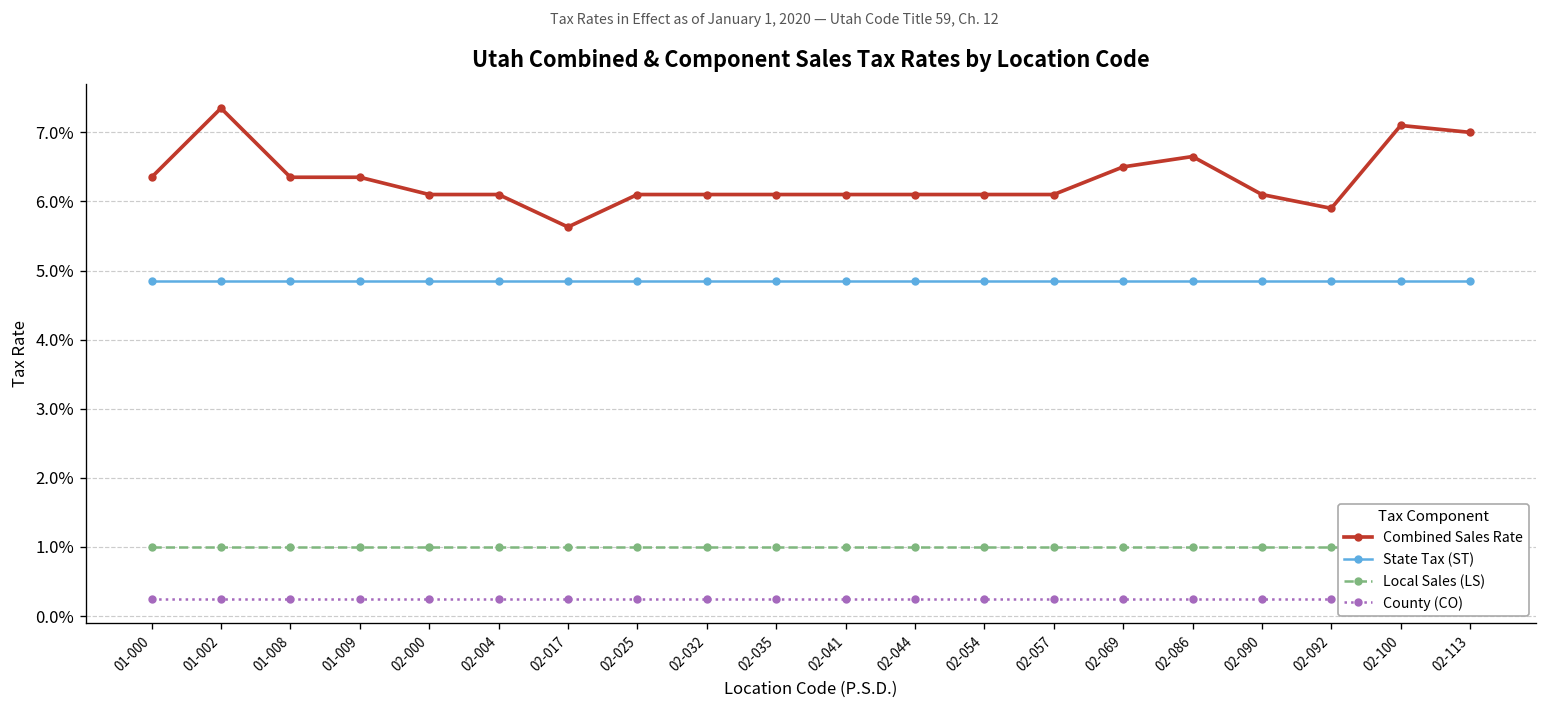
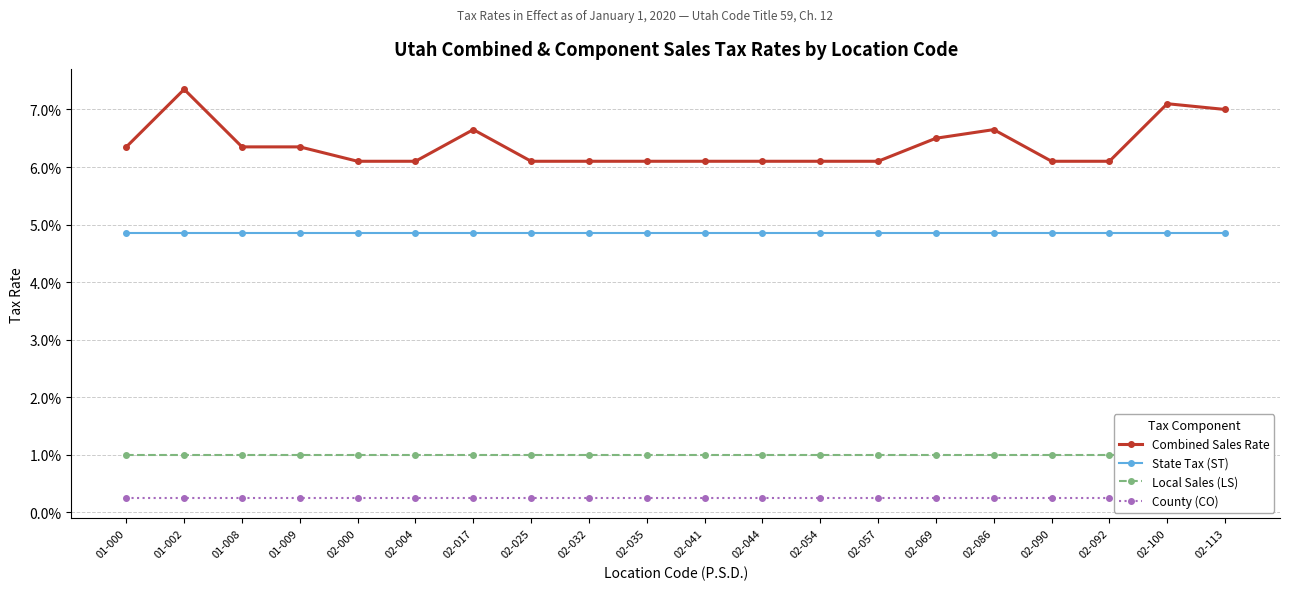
  {
    "Combined Sales Rate": {
      "01-000": "6.4%",
      "01-002": "7.4%",
      "01-008": "6.4%",
      "01-009": "6.4%",
      "02-000": "6.1%",
      "02-004": "6.1%",
-     "02-017": "5.6%",
+     "02-017": "6.7%",
      "02-025": "6.1%",
      "02-032": "6.1%",
      "02-035": "6.1%",
      "02-041": "6.1%",
      "02-044": "6.1%",
      "02-054": "6.1%",
      "02-057": "6.1%",
      "02-069": "6.5%",
      "02-086": "6.7%",
      "02-090": "6.1%",
-     "02-092": "5.9%",
+     "02-092": "6.1%",
      "02-100": "7.1%",
      "02-113": "7.0%"
    },
    "State Tax (ST)": {
      "01-000": "4.9%",
      "01-002": "4.9%",
      "01-008": "4.9%",
      "01-009": "4.9%",
      "02-000": "4.9%",
      "02-004": "4.9%",
      "02-017": "4.9%",
      "02-025": "4.9%",
      "02-032": "4.9%",
      "02-035": "4.9%",
      "02-041": "4.9%",
      "02-044": "4.9%",
      "02-054": "4.9%",
      "02-057": "4.9%",
      "02-069": "4.9%",
      "02-086": "4.9%",
      "02-090": "4.9%",
      "02-092": "4.9%",
      "02-100": "4.9%",
      "02-113": "4.9%"
    },
    "Local Sales (LS)": {
      "01-000": "1.0%",
      "01-002": "1.0%",
      "01-008": "1.0%",
      "01-009": "1.0%",
      "02-000": "1.0%",
      "02-004": "1.0%",
      "02-017": "1.0%",
      "02-025": "1.0%",
      "02-032": "1.0%",
      "02-035": "1.0%",
      "02-041": "1.0%",
      "02-044": "1.0%",
      "02-054": "1.0%",
      "02-057": "1.0%",
      "02-069": "1.0%",
      "02-086": "1.0%",
      "02-090": "1.0%",
      "02-092": "1.0%"
    },
    "County (CO)": {
      "01-000": "0.3%",
      "01-002": "0.3%",
      "01-008": "0.3%",
      "01-009": "0.3%",
      "02-000": "0.3%",
      "02-004": "0.3%",
      "02-017": "0.3%",
      "02-025": "0.3%",
      "02-032": "0.3%",
      "02-035": "0.3%",
      "02-041": "0.3%",
      "02-044": "0.3%",
      "02-054": "0.3%",
      "02-057": "0.3%",
      "02-069": "0.3%",
      "02-086": "0.3%",
      "02-090": "0.3%",
      "02-092": "0.3%"
    }
  }
